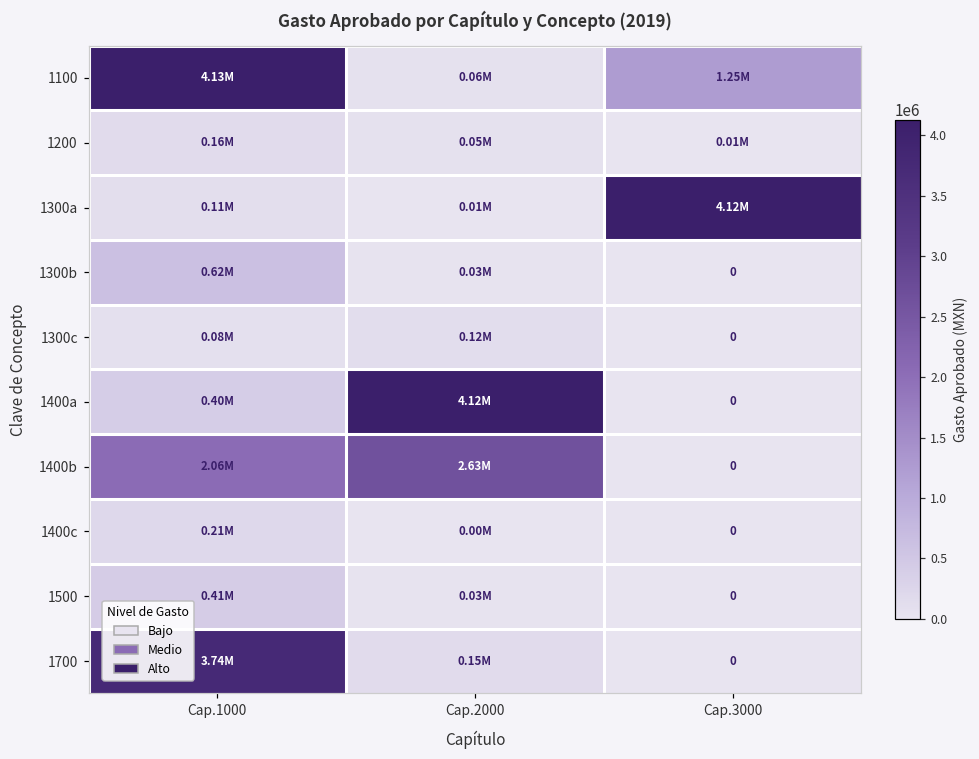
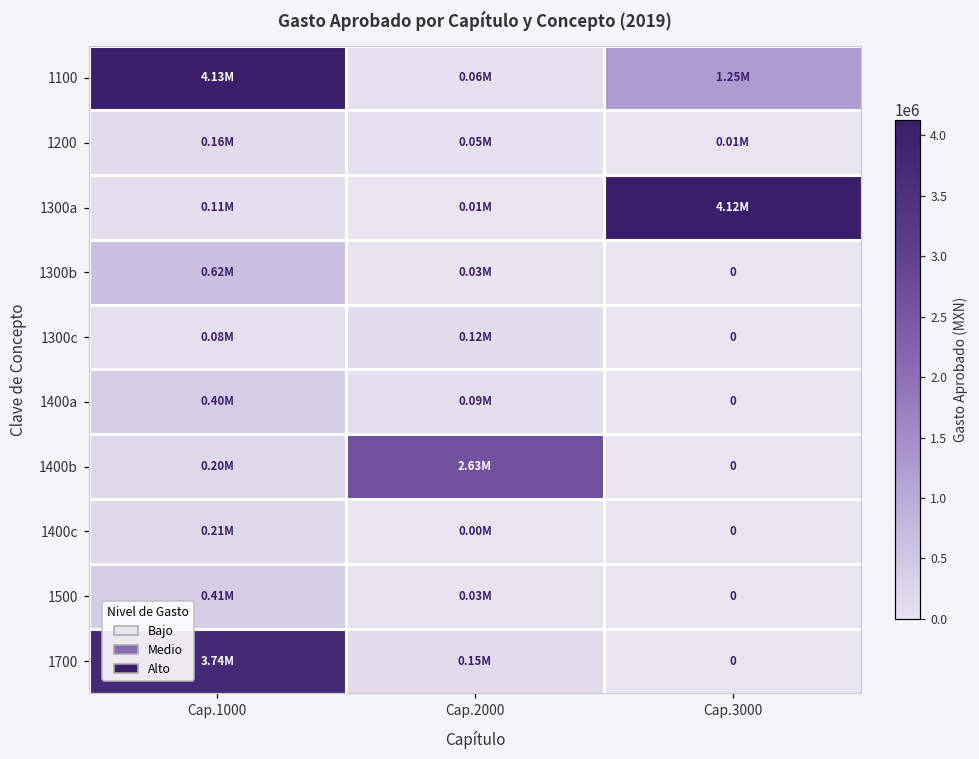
  {
    "1100": {
      "Cap.1000": "4.13M",
      "Cap.2000": "0.06M",
      "Cap.3000": "1.25M"
    },
    "1200": {
      "Cap.1000": "0.16M",
      "Cap.2000": "0.05M",
      "Cap.3000": "0.01M"
    },
    "1300a": {
      "Cap.1000": "0.11M",
      "Cap.2000": "0.01M",
      "Cap.3000": "4.12M"
    },
    "1300b": {
      "Cap.1000": "0.62M",
      "Cap.2000": "0.03M",
      "Cap.3000": "0"
    },
    "1300c": {
      "Cap.1000": "0.08M",
      "Cap.2000": "0.12M",
      "Cap.3000": "0"
    },
    "1400a": {
      "Cap.1000": "0.40M",
-     "Cap.2000": "4.12M",
+     "Cap.2000": "0.09M",
      "Cap.3000": "0"
    },
    "1400b": {
-     "Cap.1000": "2.06M",
+     "Cap.1000": "0.20M",
      "Cap.2000": "2.63M",
      "Cap.3000": "0"
    },
    "1400c": {
      "Cap.1000": "0.21M",
      "Cap.2000": "0.00M",
      "Cap.3000": "0"
    },
    "1500": {
      "Cap.1000": "0.41M",
      "Cap.2000": "0.03M",
      "Cap.3000": "0"
    },
    "1700": {
      "Cap.1000": "3.74M",
      "Cap.2000": "0.15M",
      "Cap.3000": "0"
    }
  }
